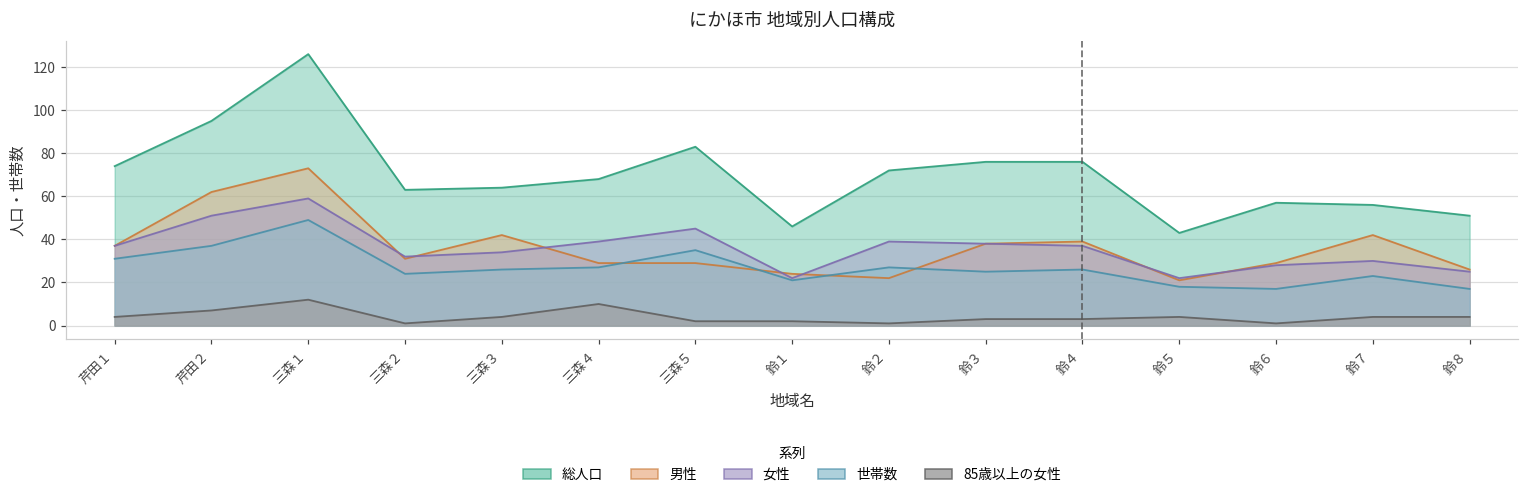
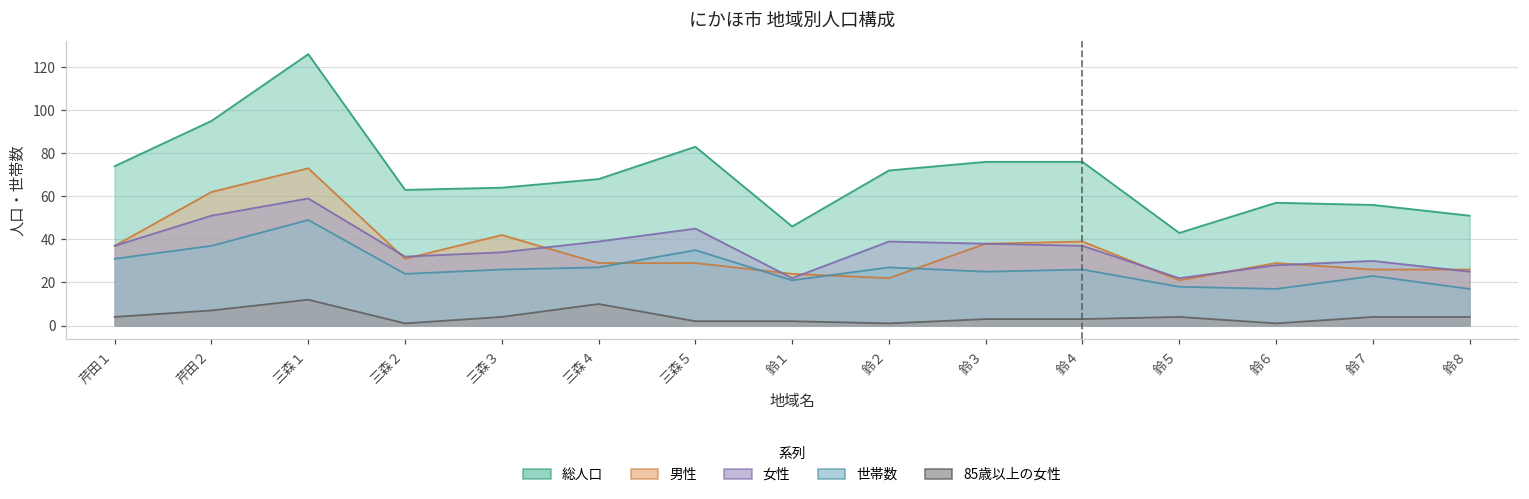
  {
    "男性": {
      "芹田２": 62,
      "三森１": 73,
      "三森３": 42,
      "三森４": 29,
      "三森５": 29,
      "鈴１": 24,
      "鈴２": 22,
      "鈴４": 39,
-     "鈴７": 42
+     "鈴７": 26
    }
  }
